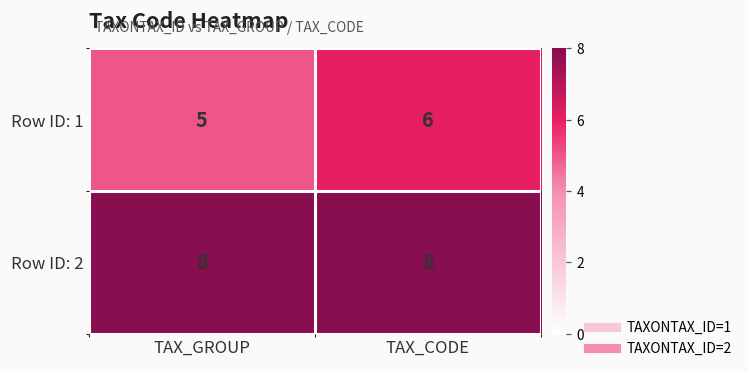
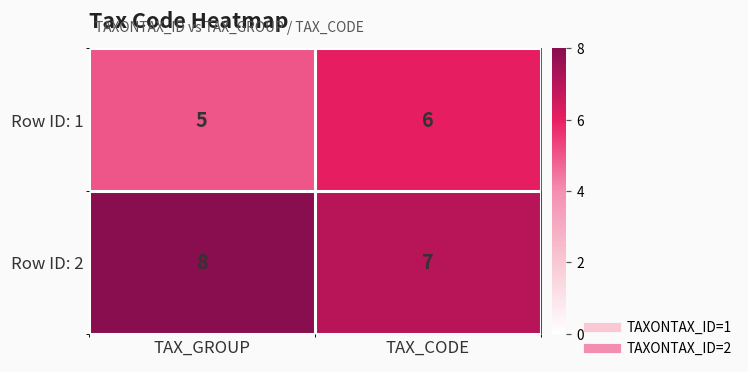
  {
    "Row ID: 1": {
      "TAX_GROUP": 5,
      "TAX_CODE": 6
    },
    "Row ID: 2": {
      "TAX_GROUP": 8,
-     "TAX_CODE": 8
+     "TAX_CODE": 7
    }
  }
